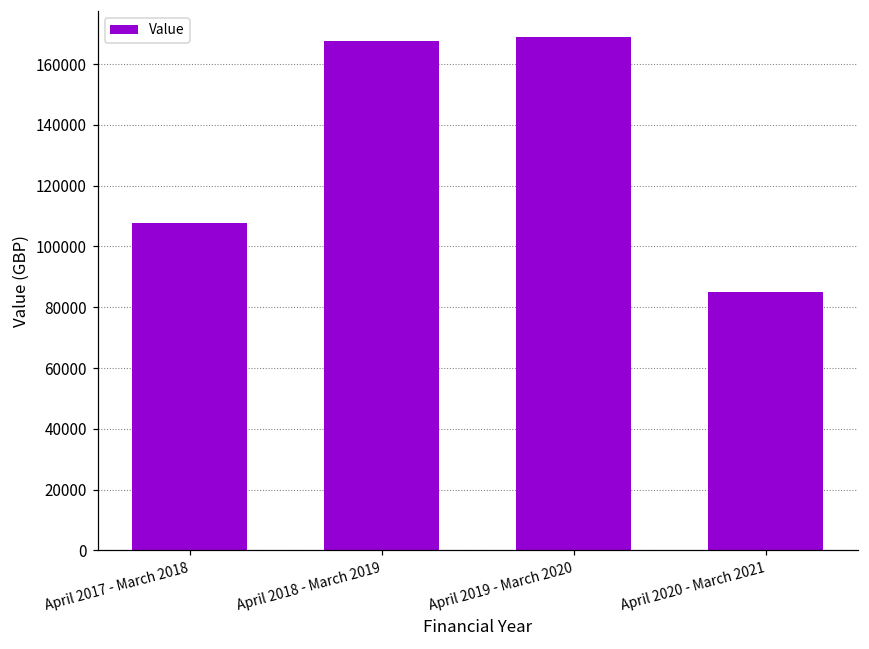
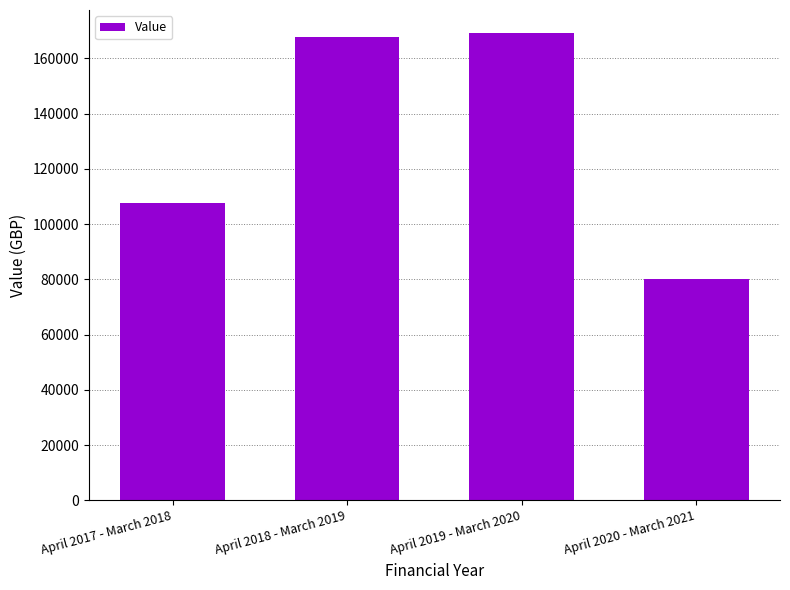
  {
    "April 2017 - March 2018": 108000,
    "April 2018 - March 2019": 168000,
    "April 2019 - March 2020": 169000,
-   "April 2020 - March 2021": 85000
+   "April 2020 - March 2021": 80000
  }
